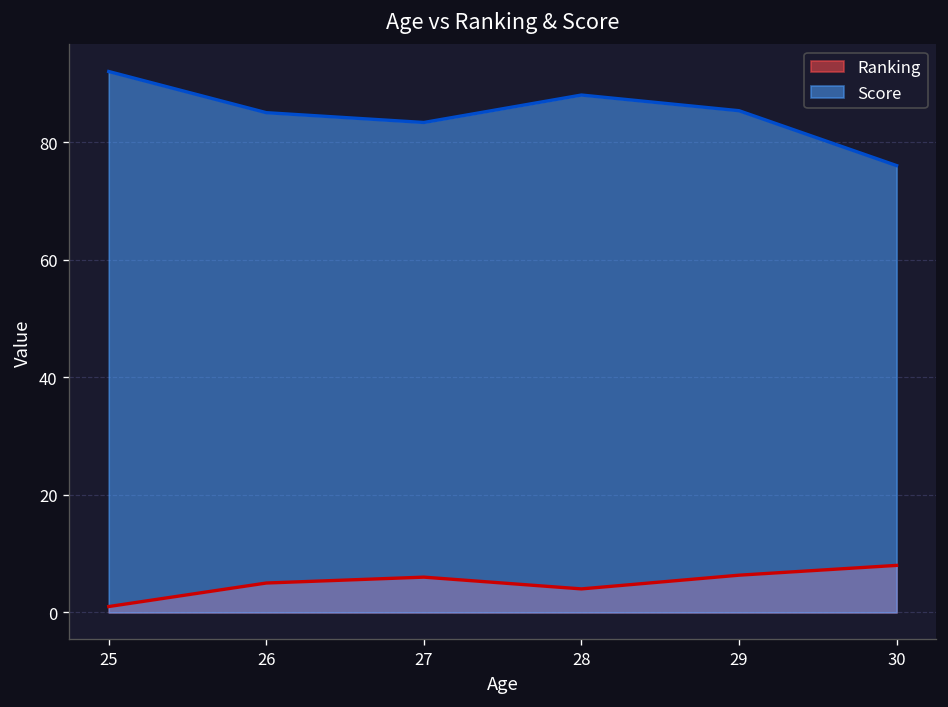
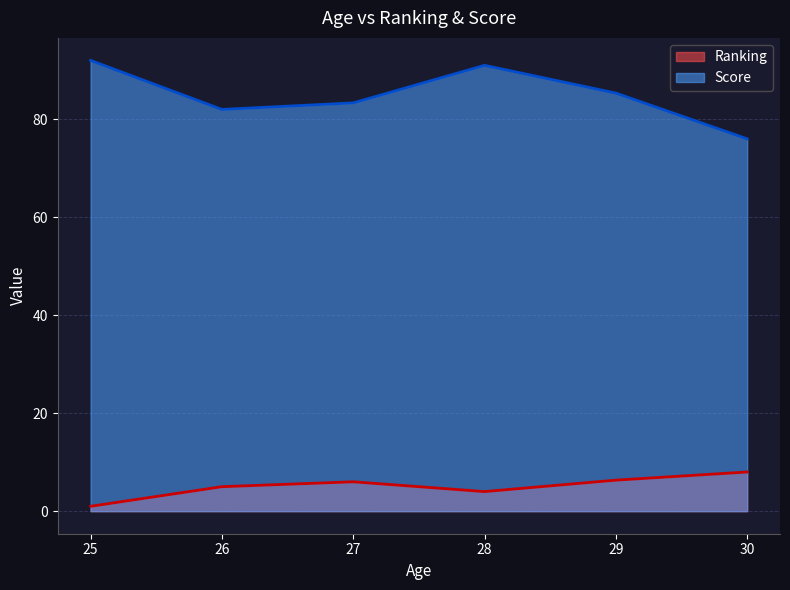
  {
    "Ranking": {
      "25": 1,
      "26": 5,
      "27": 6,
      "28": 4,
      "29": 6,
      "30": 8
    },
    "Score": {
      "25": 92,
-     "26": 85,
+     "26": 82,
      "27": 83,
-     "28": 88,
+     "28": 91,
      "29": 85,
      "30": 76
    }
  }
